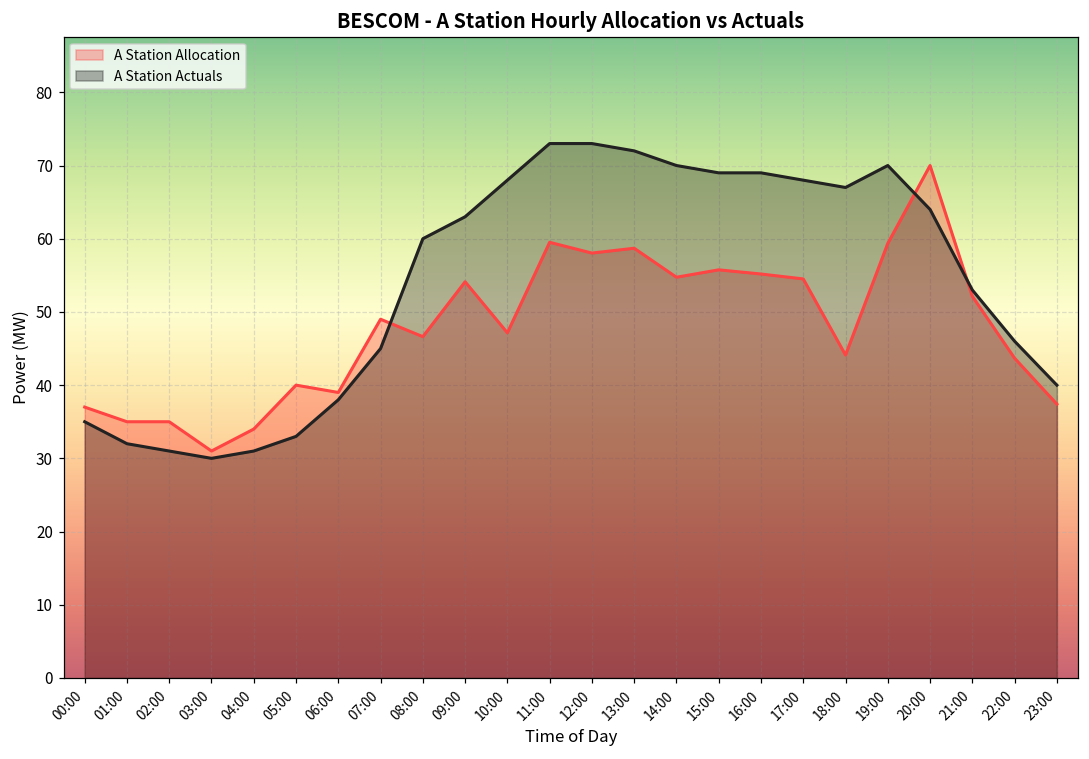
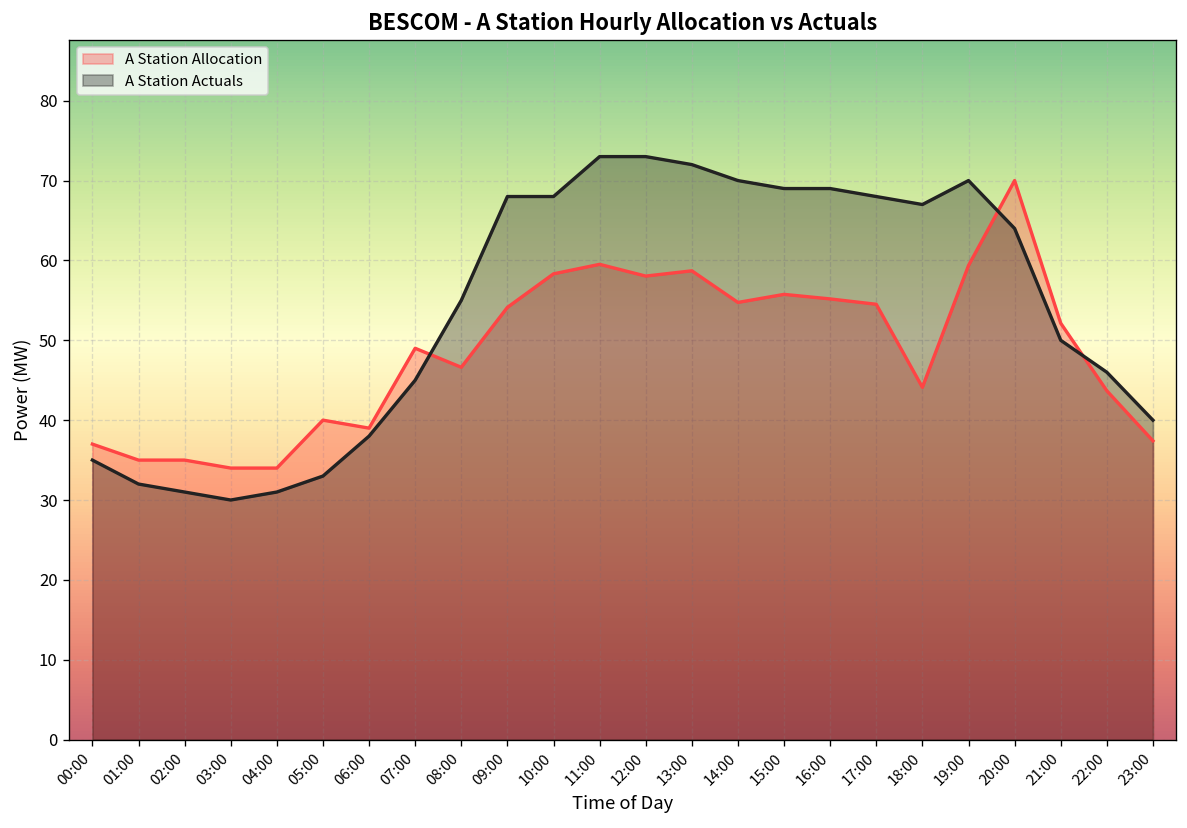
  {
    "A Station Allocation": {
      "00:00": 37,
      "01:00": 35,
      "02:00": 35,
-     "03:00": 31,
+     "03:00": 34,
      "04:00": 34,
      "05:00": 40,
      "06:00": 39,
      "07:00": 49,
      "08:00": 47,
      "09:00": 54,
-     "10:00": 47,
+     "10:00": 58,
      "11:00": 60,
      "12:00": 58,
      "13:00": 59,
      "14:00": 55,
      "15:00": 56,
      "16:00": 55,
      "17:00": 55,
      "18:00": 44,
      "19:00": 59,
      "20:00": 70,
      "21:00": 52,
      "22:00": 44,
      "23:00": 37
    },
    "A Station Actuals": {
      "00:00": 35,
      "01:00": 32,
      "02:00": 31,
      "03:00": 30,
      "04:00": 31,
      "05:00": 33,
      "06:00": 38,
      "07:00": 45,
-     "08:00": 60,
-     "09:00": 63,
+     "08:00": 55,
+     "09:00": 68,
      "10:00": 68,
      "11:00": 73,
      "12:00": 73,
      "13:00": 72,
      "14:00": 70,
      "15:00": 69,
      "16:00": 69,
      "17:00": 68,
      "18:00": 67,
      "19:00": 70,
      "20:00": 64,
-     "21:00": 53,
+     "21:00": 50,
      "22:00": 46,
      "23:00": 40
    }
  }
